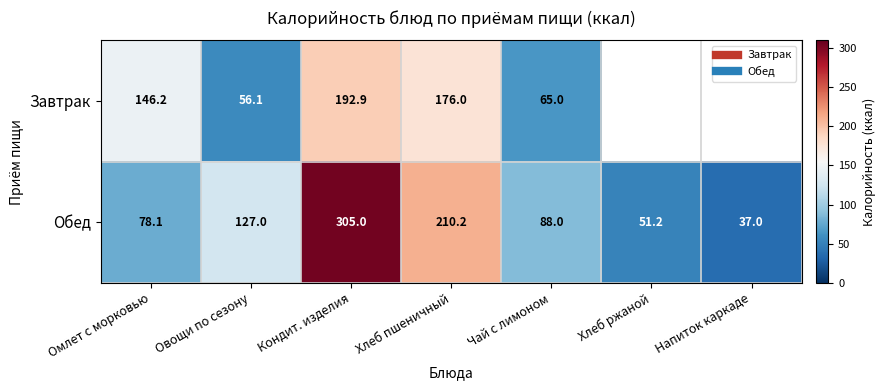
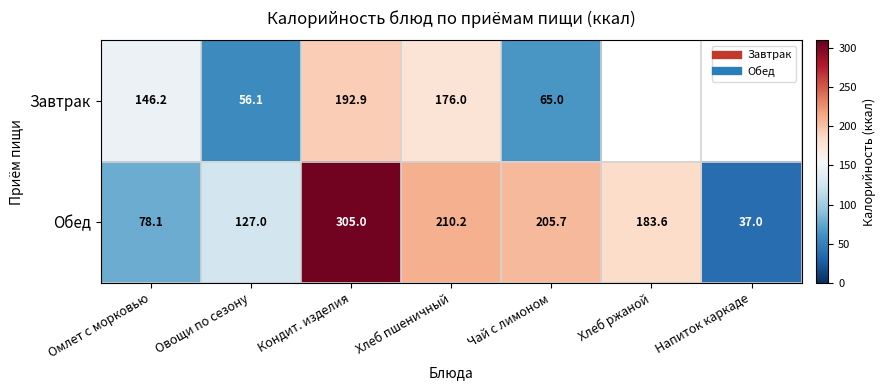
  {
    "Завтрак": {
      "Омлет с морковью": 146.2,
      "Овощи по сезону": 56.1,
      "Кондит. изделия": 192.9,
      "Хлеб пшеничный": 176.0,
      "Чай с лимоном": 65.0
    },
    "Обед": {
      "Омлет с морковью": 78.1,
      "Овощи по сезону": 127.0,
      "Кондит. изделия": 305.0,
      "Хлеб пшеничный": 210.2,
-     "Чай с лимоном": 88.0,
-     "Хлеб ржаной": 51.2,
+     "Чай с лимоном": 205.7,
+     "Хлеб ржаной": 183.6,
      "Напиток каркаде": 37.0
    }
  }
